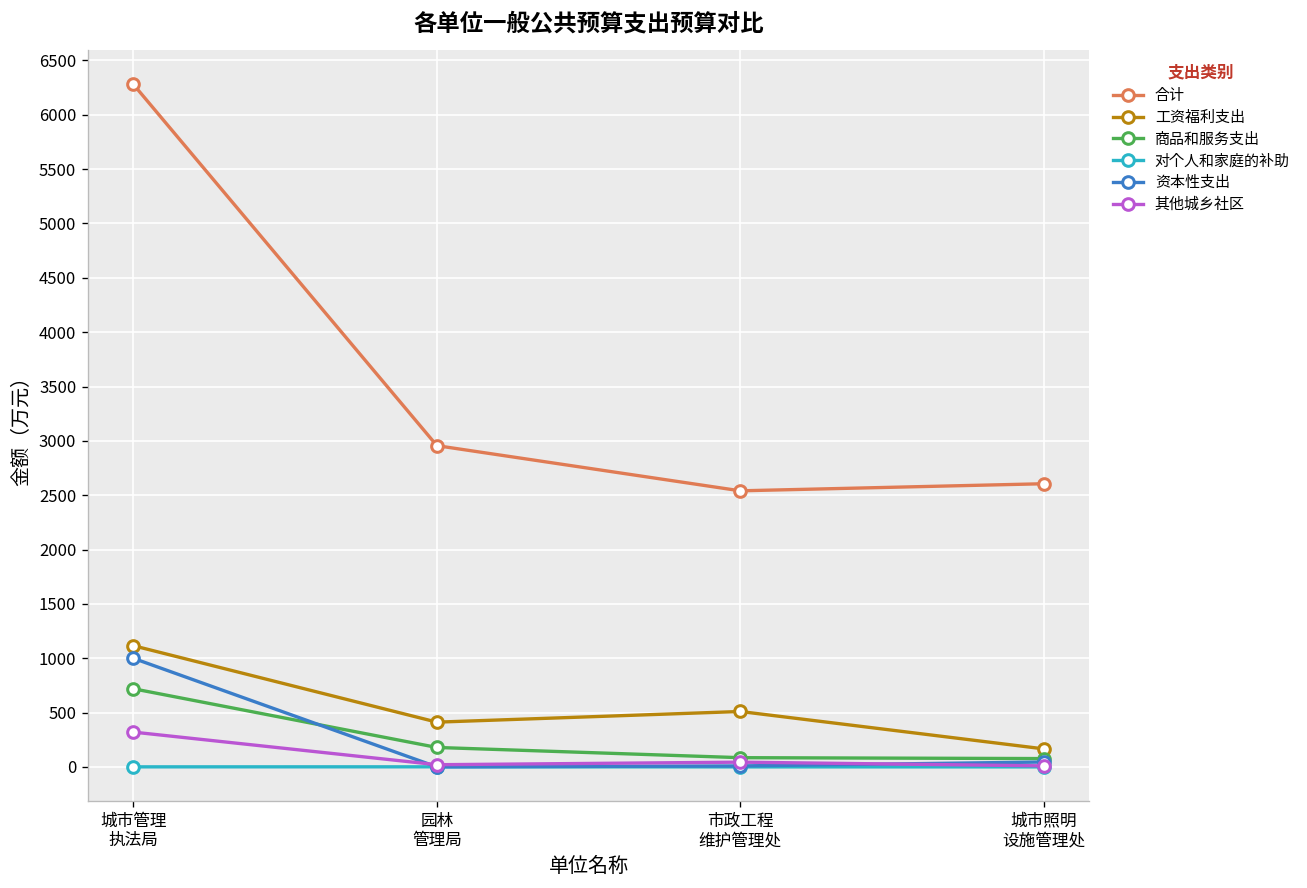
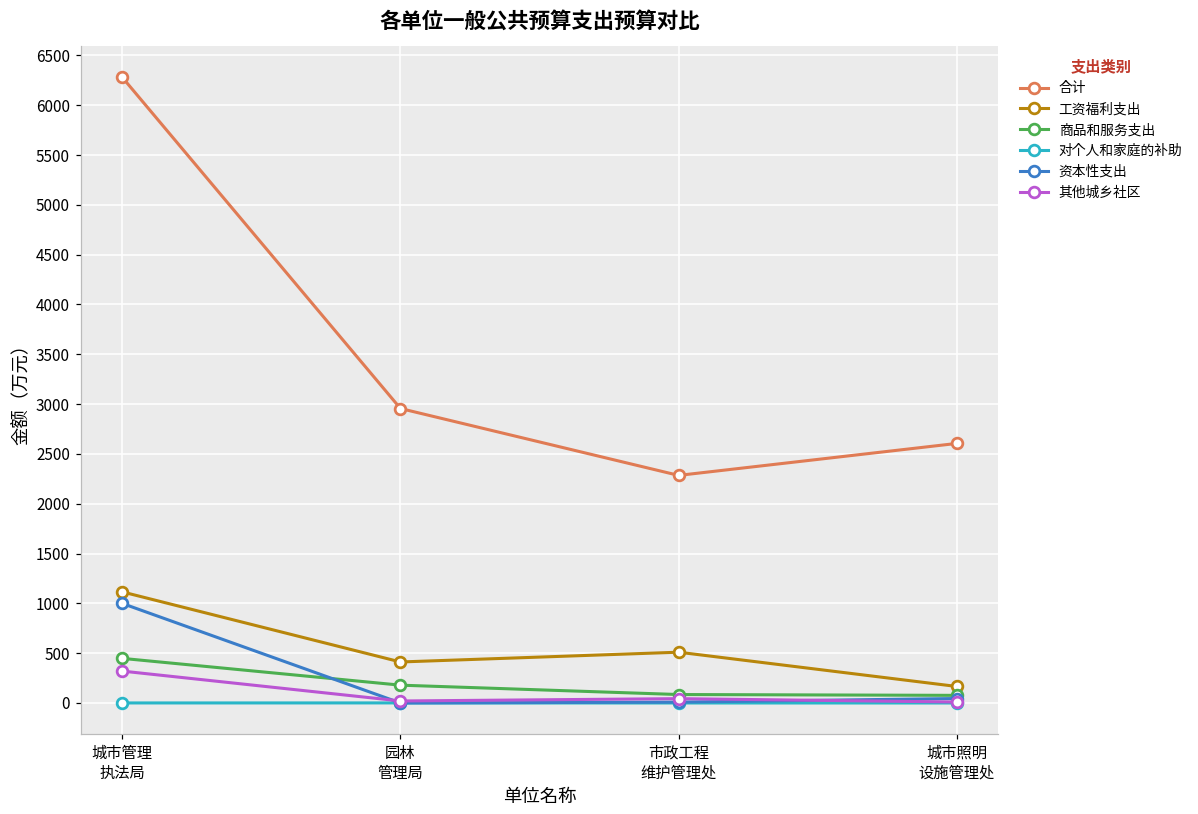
  {
    "合计": {
      "城市管理 执法局": 6300,
      "园林 管理局": 3000,
-     "市政工程 维护管理处": 2500,
+     "市政工程 维护管理处": 2300,
      "城市照明 设施管理处": 2600
    },
    "工资福利支出": {
      "城市管理 执法局": 1100,
      "园林 管理局": 400,
      "市政工程 维护管理处": 500,
      "城市照明 设施管理处": 200
    },
    "商品和服务支出": {
-     "城市管理 执法局": 700,
+     "城市管理 执法局": 400,
      "园林 管理局": 200,
      "市政工程 维护管理处": 100,
      "城市照明 设施管理处": 100
    },
    "其他城乡社区": {
      "城市管理 执法局": 300,
      "市政工程 维护管理处": 0
    }
  }
